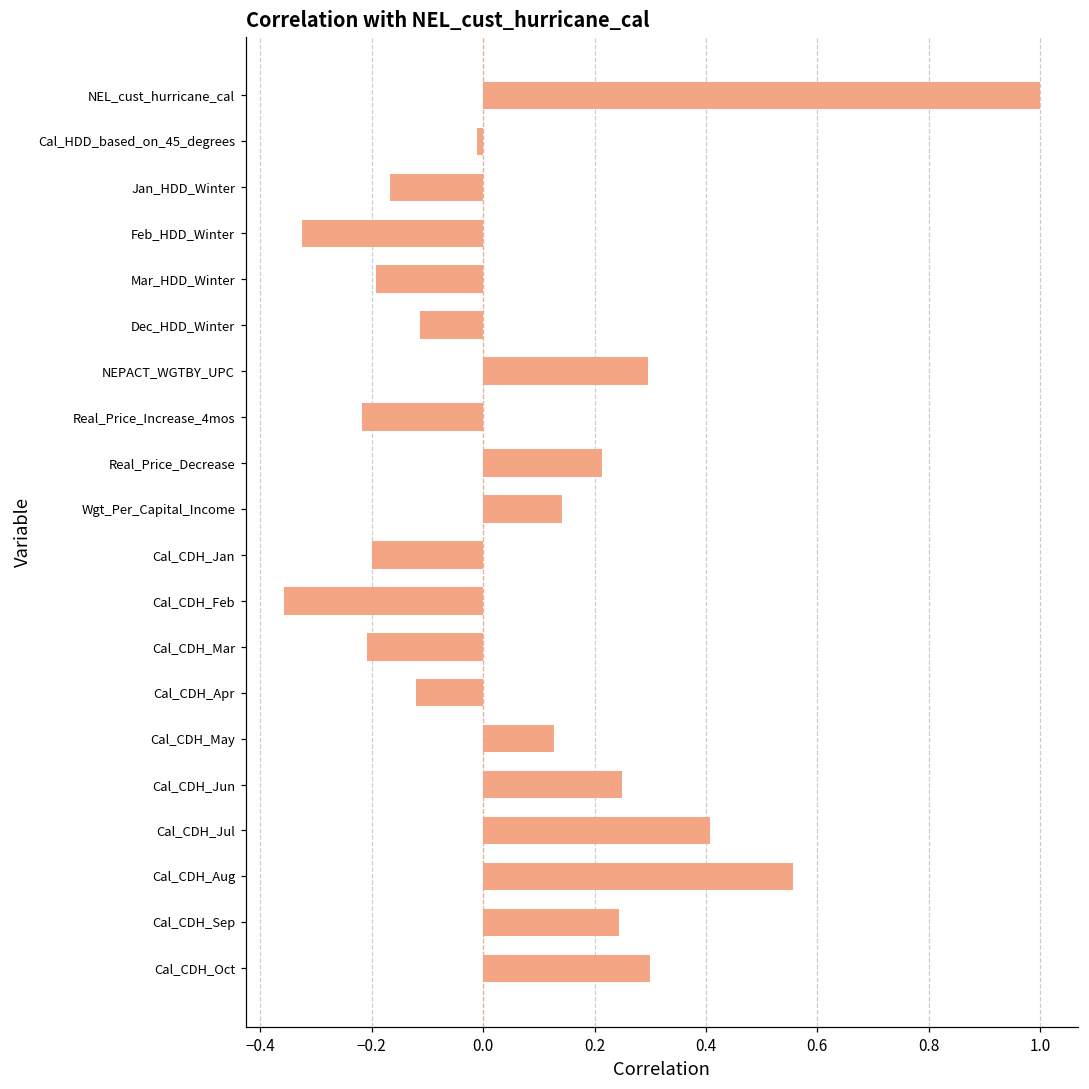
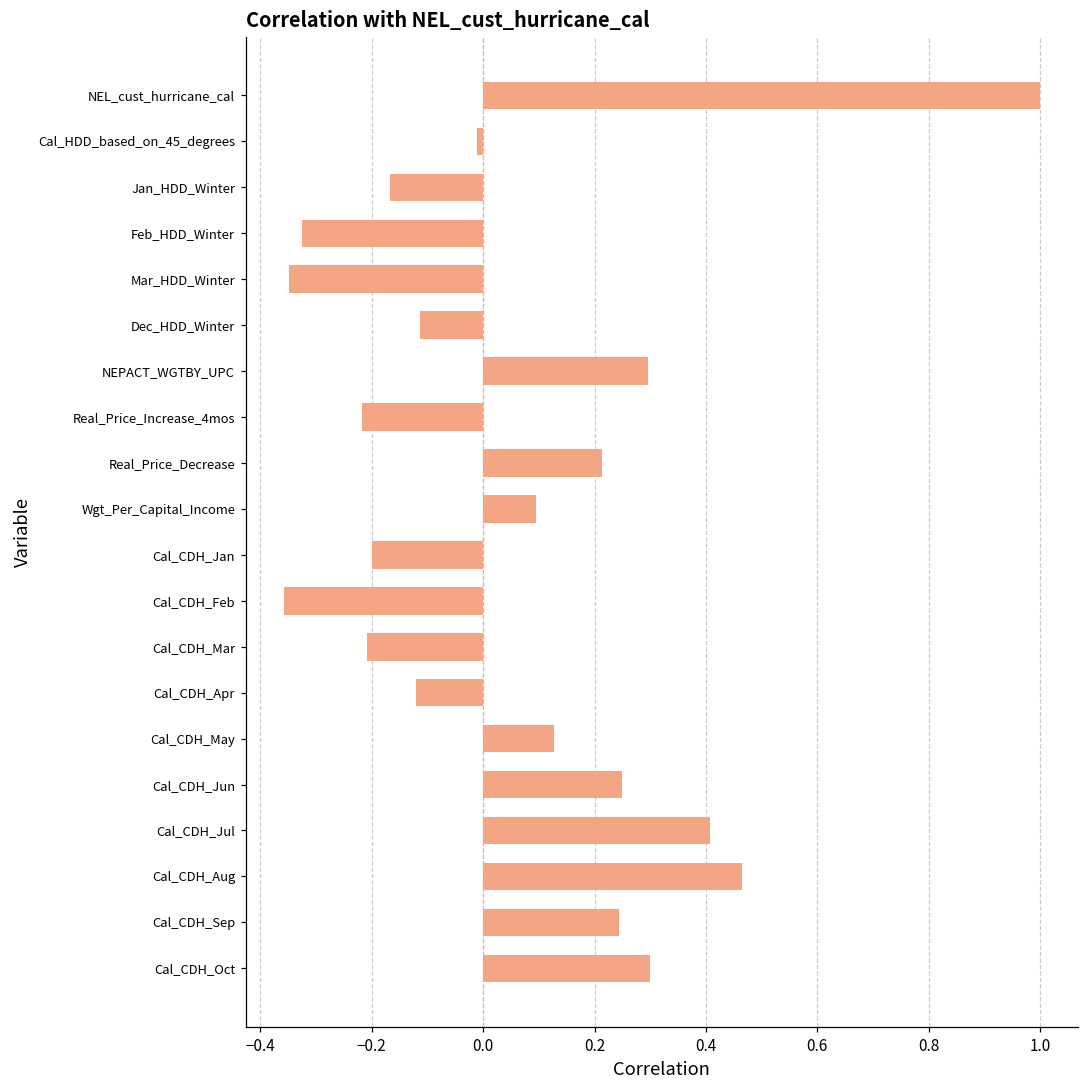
  {
    "NEL_cust_hurricane_cal": 1.00,
    "Cal_HDD_based_on_45_degrees": -0.01,
    "Jan_HDD_Winter": -0.17,
    "Feb_HDD_Winter": -0.33,
-   "Mar_HDD_Winter": -0.19,
+   "Mar_HDD_Winter": -0.35,
    "Dec_HDD_Winter": -0.11,
    "NEPACT_WGTBY_UPC": 0.30,
    "Real_Price_Increase_4mos": -0.22,
    "Real_Price_Decrease": 0.21,
-   "Wgt_Per_Capital_Income": 0.14,
+   "Wgt_Per_Capital_Income": 0.10,
    "Cal_CDH_Jan": -0.20,
    "Cal_CDH_Feb": -0.36,
    "Cal_CDH_Mar": -0.21,
    "Cal_CDH_Apr": -0.12,
    "Cal_CDH_May": 0.13,
    "Cal_CDH_Jun": 0.25,
    "Cal_CDH_Jul": 0.41,
-   "Cal_CDH_Aug": 0.56,
+   "Cal_CDH_Aug": 0.47,
    "Cal_CDH_Sep": 0.24,
    "Cal_CDH_Oct": 0.30
  }
